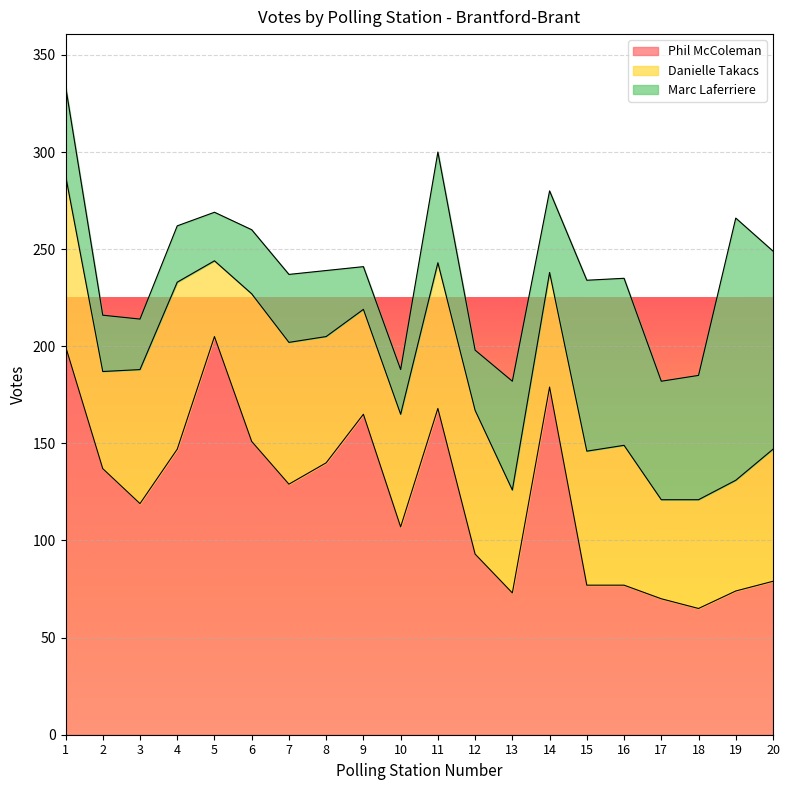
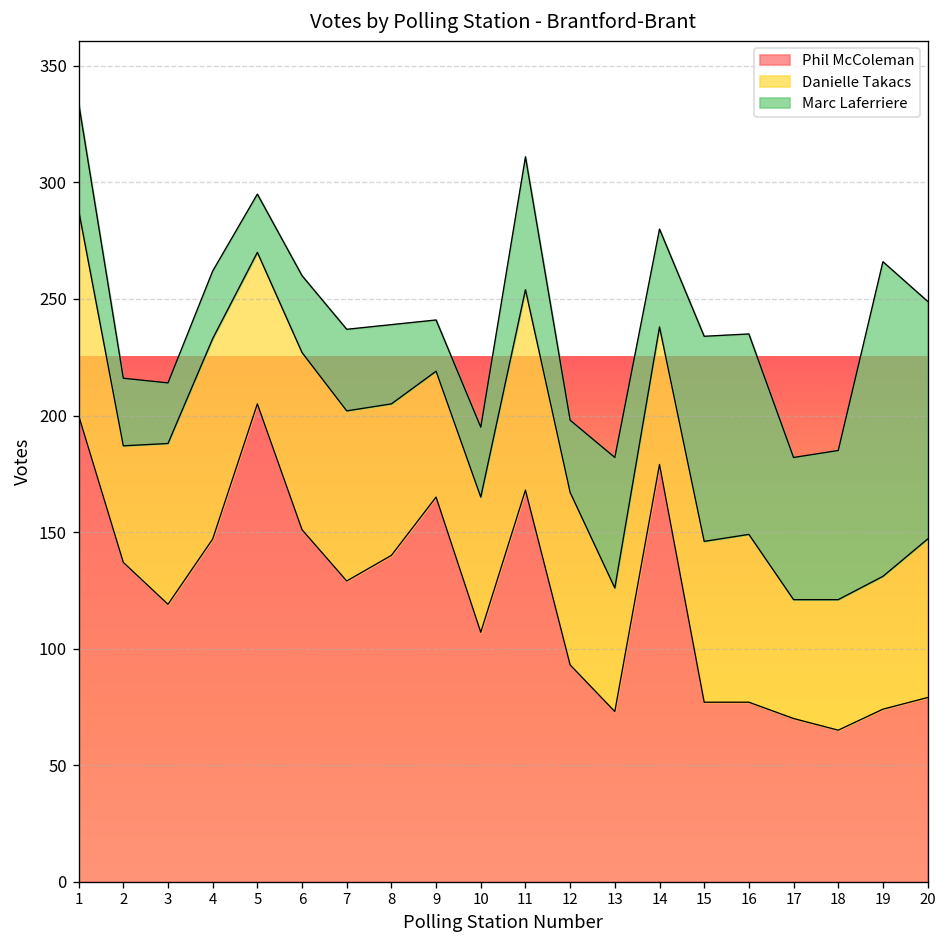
  {
    "Phil McColeman": {
      "1": 200,
      "2": 137,
      "3": 119,
      "4": 147,
      "5": 205,
      "6": 151,
      "7": 129,
      "8": 140,
      "9": 165,
      "10": 107,
      "11": 168,
      "12": 93,
      "13": 73,
      "14": 179,
      "15": 77,
      "16": 77,
      "17": 70,
      "18": 65,
      "19": 74,
      "20": 79
    },
    "Danielle Takacs": {
      "1": 88,
      "2": 50,
      "3": 69,
      "4": 86,
-     "5": 39,
+     "5": 65,
      "6": 76,
      "7": 73,
      "8": 65,
      "9": 54,
      "10": 58,
-     "11": 75,
+     "11": 86,
      "12": 74,
      "13": 53,
      "14": 59,
      "15": 69,
      "16": 72,
      "17": 51,
      "18": 56,
      "19": 57,
      "20": 68
    },
    "Marc Laferriere": {
      "1": 46,
      "2": 29,
      "3": 26,
      "4": 29,
      "5": 25,
      "6": 33,
      "7": 35,
      "8": 34,
      "9": 22,
-     "10": 23,
+     "10": 30,
      "11": 57,
      "12": 31,
      "13": 56,
      "14": 42,
      "15": 88,
      "16": 86,
      "17": 61,
      "18": 64,
      "19": 135,
      "20": 102
    }
  }
